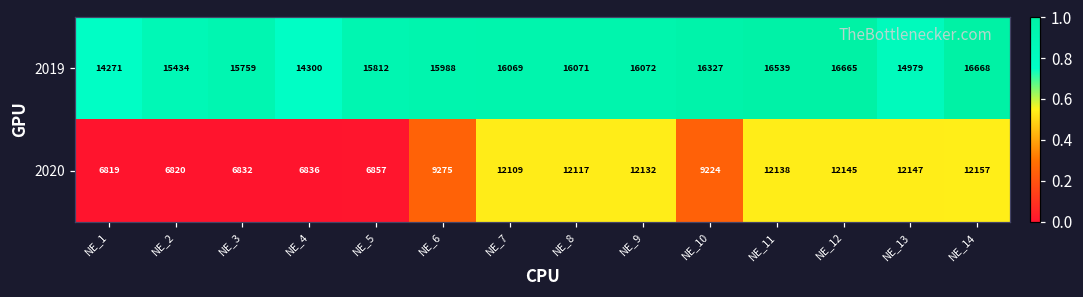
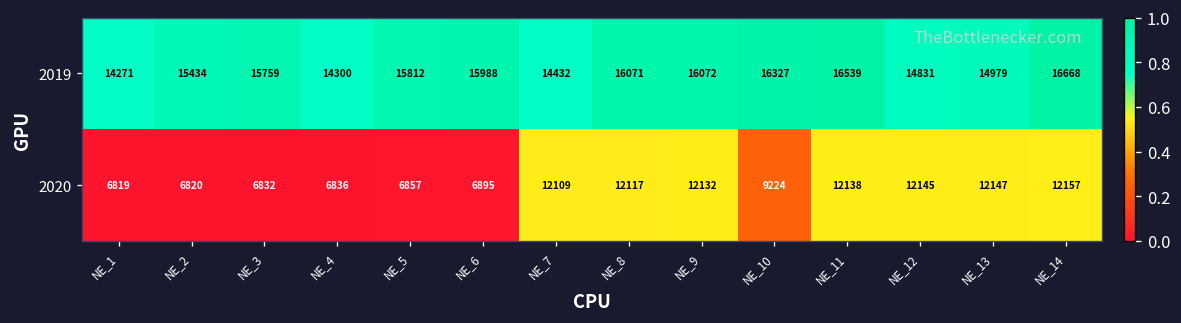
  {
    "2019": {
      "NE_1": 14271,
      "NE_2": 15434,
      "NE_3": 15759,
      "NE_4": 14300,
      "NE_5": 15812,
      "NE_6": 15988,
-     "NE_7": 16069,
+     "NE_7": 14432,
      "NE_8": 16071,
      "NE_9": 16072,
      "NE_10": 16327,
      "NE_11": 16539,
-     "NE_12": 16665,
+     "NE_12": 14831,
      "NE_14": 16668
    },
    "2020": {
      "NE_1": 6819,
      "NE_2": 6820,
      "NE_3": 6832,
      "NE_4": 6836,
      "NE_5": 6857,
-     "NE_6": 9275,
+     "NE_6": 6895,
      "NE_7": 12109,
      "NE_8": 12117,
      "NE_9": 12132,
      "NE_10": 9224,
      "NE_11": 12138,
      "NE_12": 12145,
      "NE_13": 12147,
      "NE_14": 12157
    }
  }
